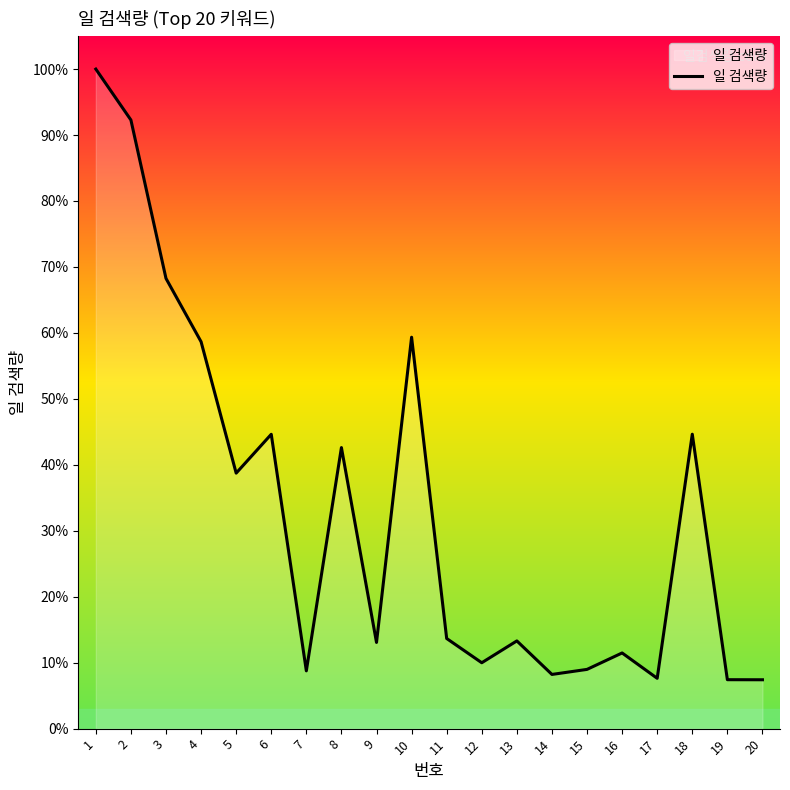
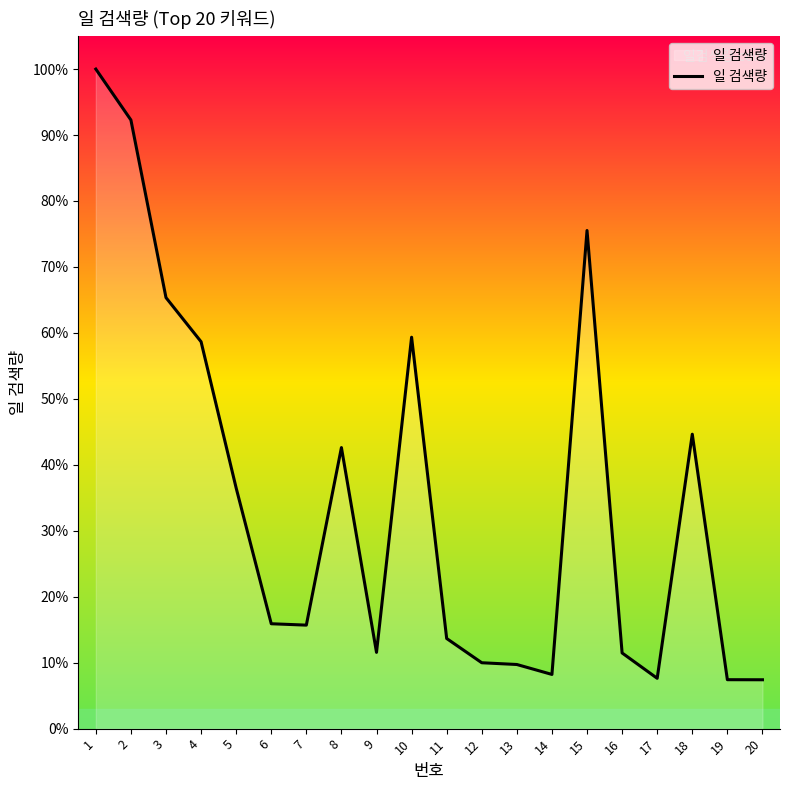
  {
    "1": "100%",
    "2": "92%",
-   "3": "68%",
+   "3": "65%",
    "4": "59%",
-   "5": "39%",
-   "6": "45%",
-   "7": "9%",
+   "5": "36%",
+   "6": "16%",
+   "7": "16%",
    "8": "43%",
-   "9": "13%",
+   "9": "12%",
    "10": "59%",
    "11": "14%",
    "12": "10%",
-   "13": "13%",
+   "13": "10%",
    "14": "8%",
-   "15": "9%",
+   "15": "76%",
    "16": "11%",
    "17": "8%",
    "18": "45%",
    "19": "7%",
    "20": "7%"
  }
